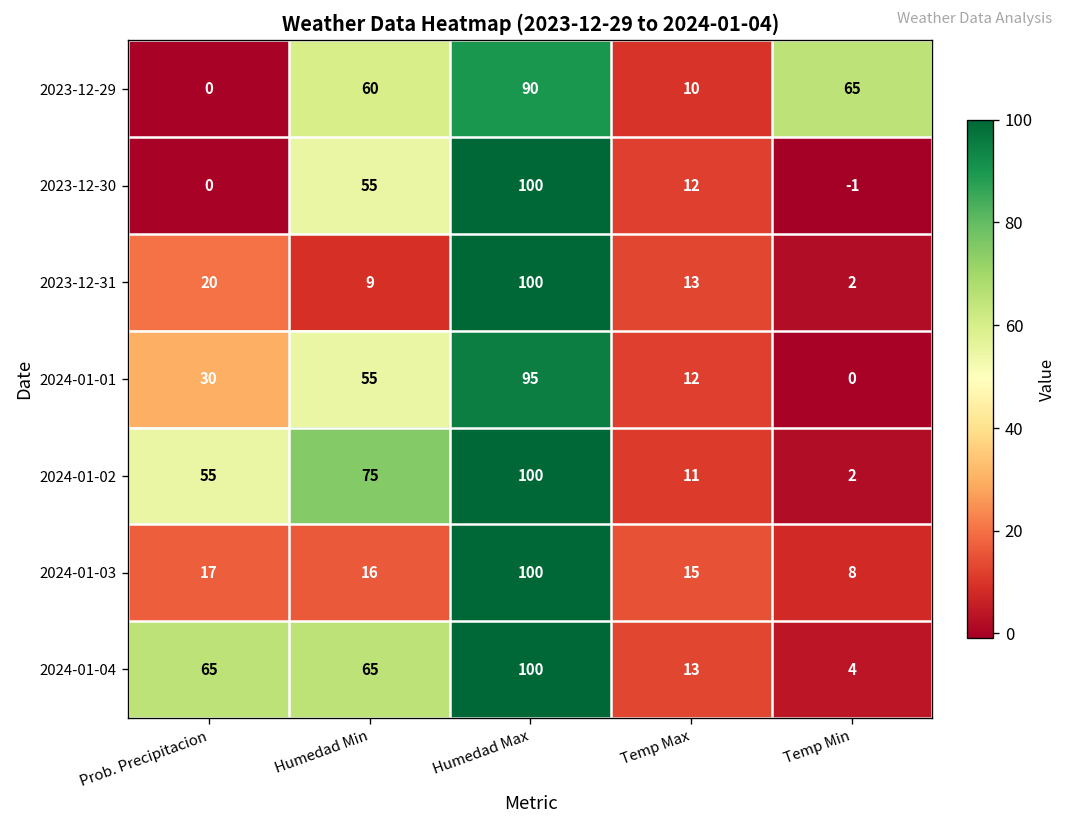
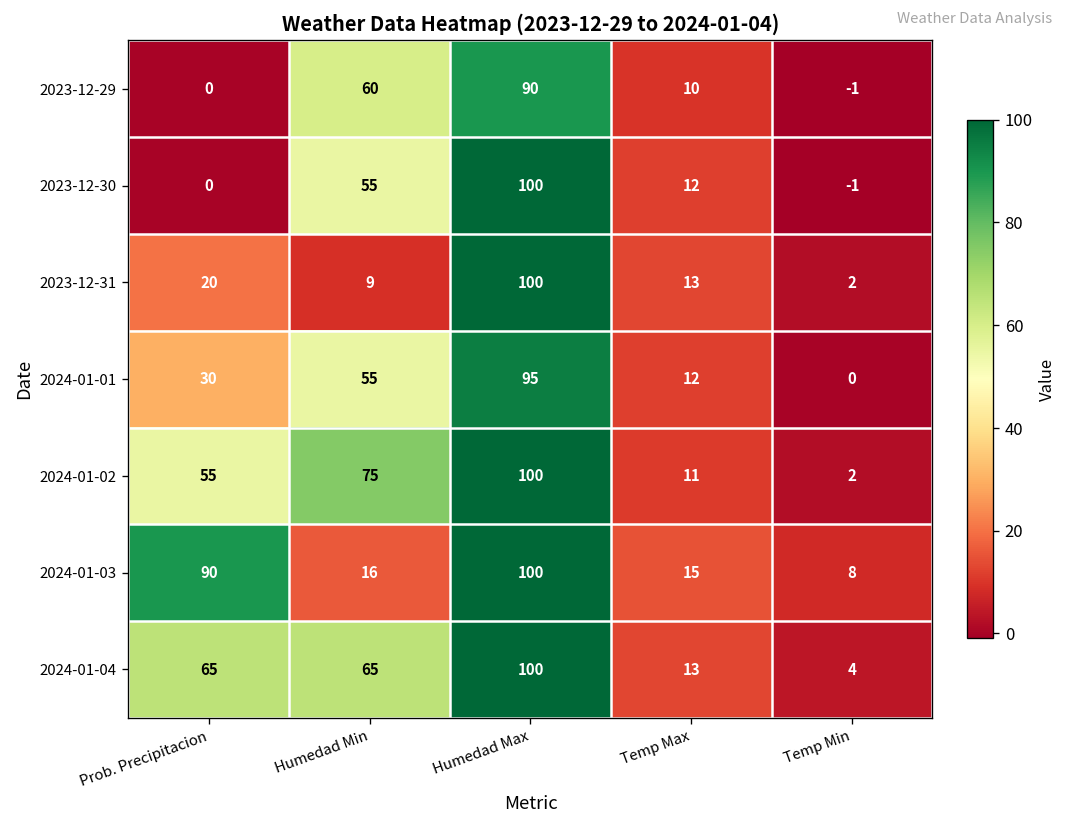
  {
    "2023-12-29": {
      "Prob. Precipitacion": 0,
      "Humedad Min": 60,
      "Humedad Max": 90,
      "Temp Max": 10,
-     "Temp Min": 65
+     "Temp Min": -1
    },
    "2023-12-30": {
      "Prob. Precipitacion": 0,
      "Humedad Min": 55,
      "Humedad Max": 100,
      "Temp Max": 12,
      "Temp Min": -1
    },
    "2023-12-31": {
      "Prob. Precipitacion": 20,
      "Humedad Min": 9,
      "Humedad Max": 100,
      "Temp Max": 13,
      "Temp Min": 2
    },
    "2024-01-01": {
      "Prob. Precipitacion": 30,
      "Humedad Min": 55,
      "Humedad Max": 95,
      "Temp Max": 12,
      "Temp Min": 0
    },
    "2024-01-02": {
      "Prob. Precipitacion": 55,
      "Humedad Min": 75,
      "Humedad Max": 100,
      "Temp Max": 11,
      "Temp Min": 2
    },
    "2024-01-03": {
-     "Prob. Precipitacion": 17,
+     "Prob. Precipitacion": 90,
      "Humedad Min": 16,
      "Humedad Max": 100,
      "Temp Max": 15,
      "Temp Min": 8
    },
    "2024-01-04": {
      "Prob. Precipitacion": 65,
      "Humedad Min": 65,
      "Humedad Max": 100,
      "Temp Max": 13,
      "Temp Min": 4
    }
  }
